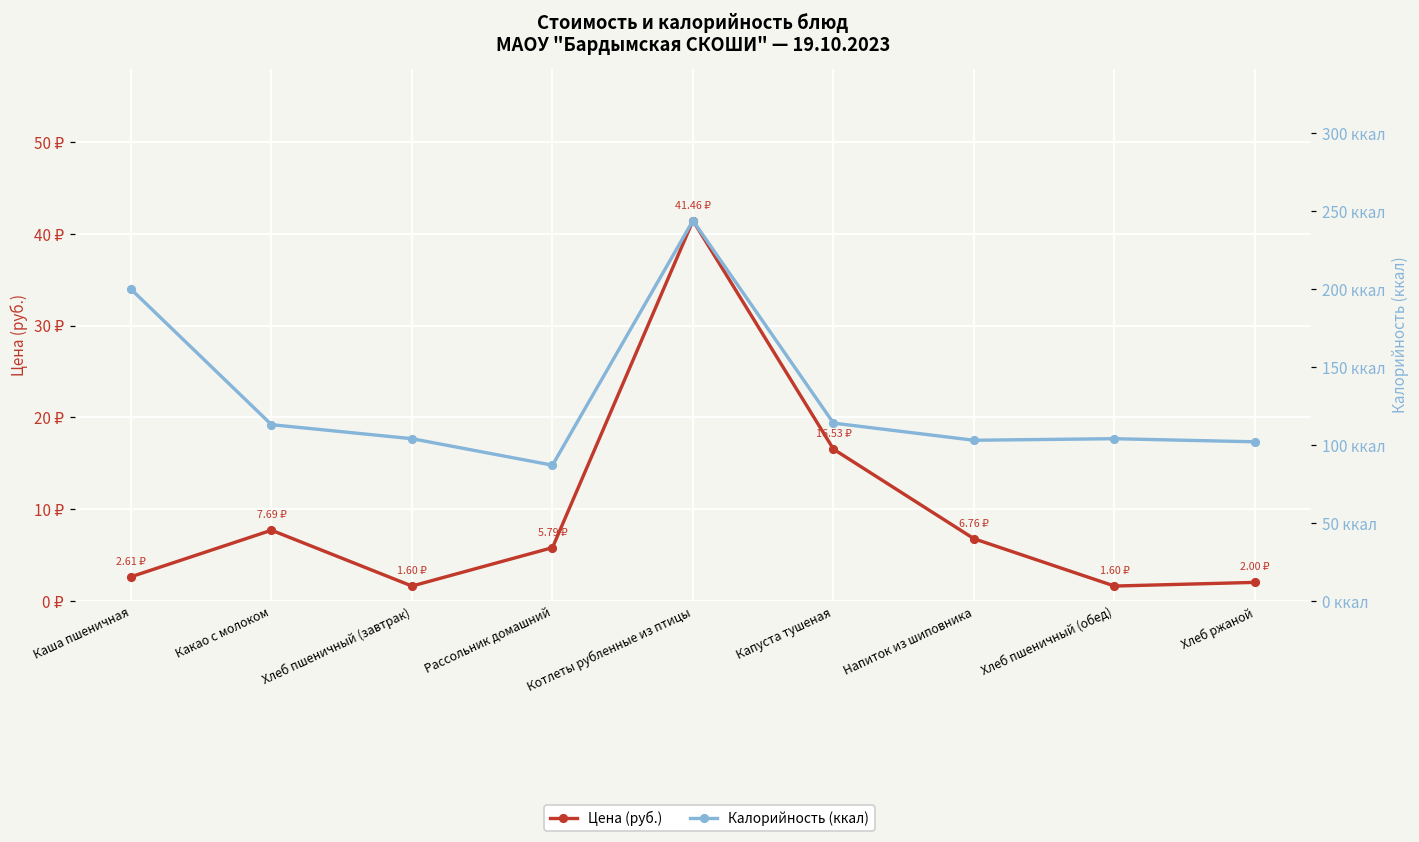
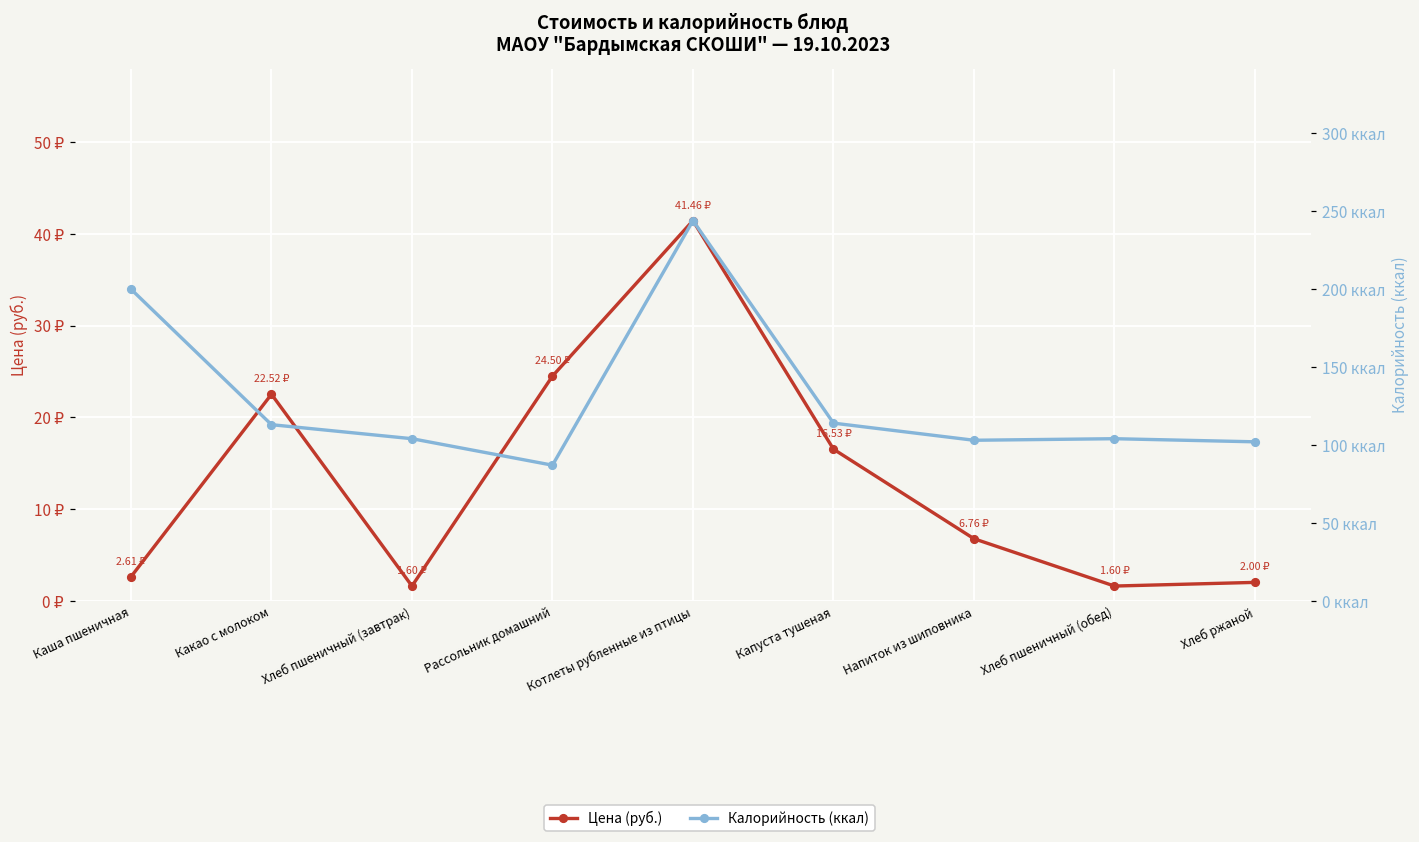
  {
    "Цена (руб.)": {
      "Каша пшеничная": 2.61,
-     "Какао с молоком": 7.69,
+     "Какао с молоком": 22.52,
      "Хлеб пшеничный (завтрак)": 1.60,
-     "Рассольник домашний": 5.79,
+     "Рассольник домашний": 24.50,
      "Котлеты рубленные из птицы": 41.46,
      "Капуста тушеная": 16.53,
      "Напиток из шиповника": 6.76,
      "Хлеб пшеничный (обед)": 1.60,
      "Хлеб ржаной": 2.00
    }
  }
